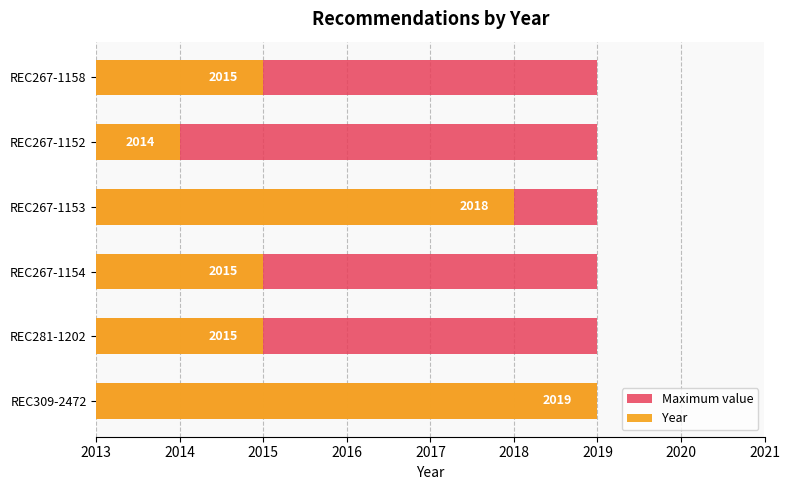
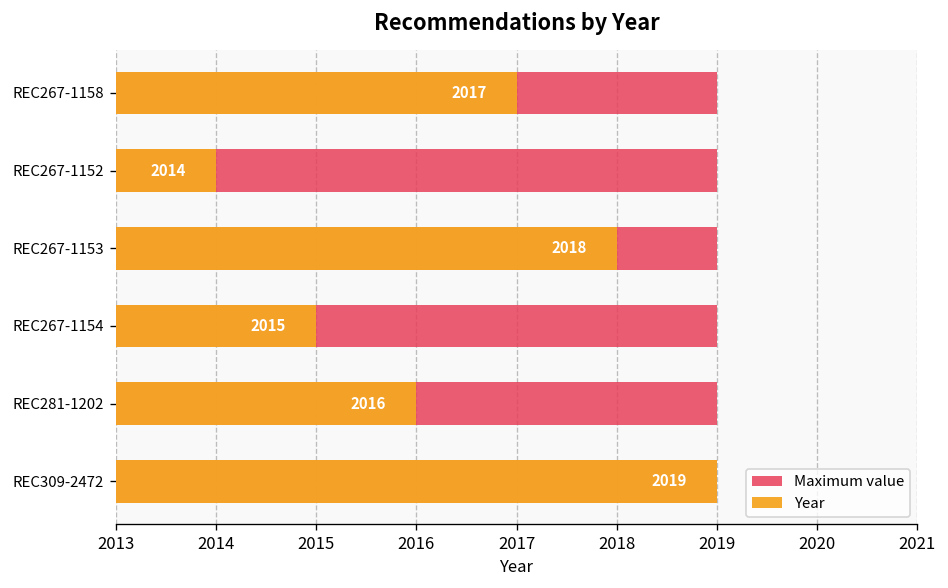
  {
    "Maximum value": {
      "REC309-2472": 2019
    },
    "Year": {
-     "REC267-1158": 2015,
-     "REC281-1202": 2015,
+     "REC267-1158": 2017,
+     "REC281-1202": 2016,
      "REC309-2472": 2019
    }
  }
